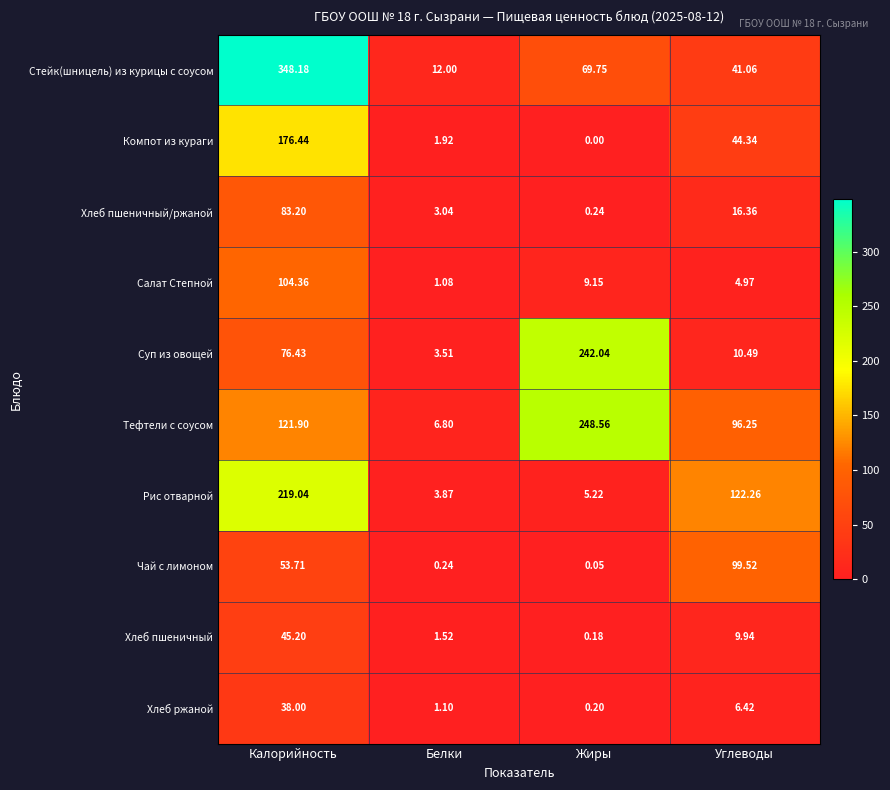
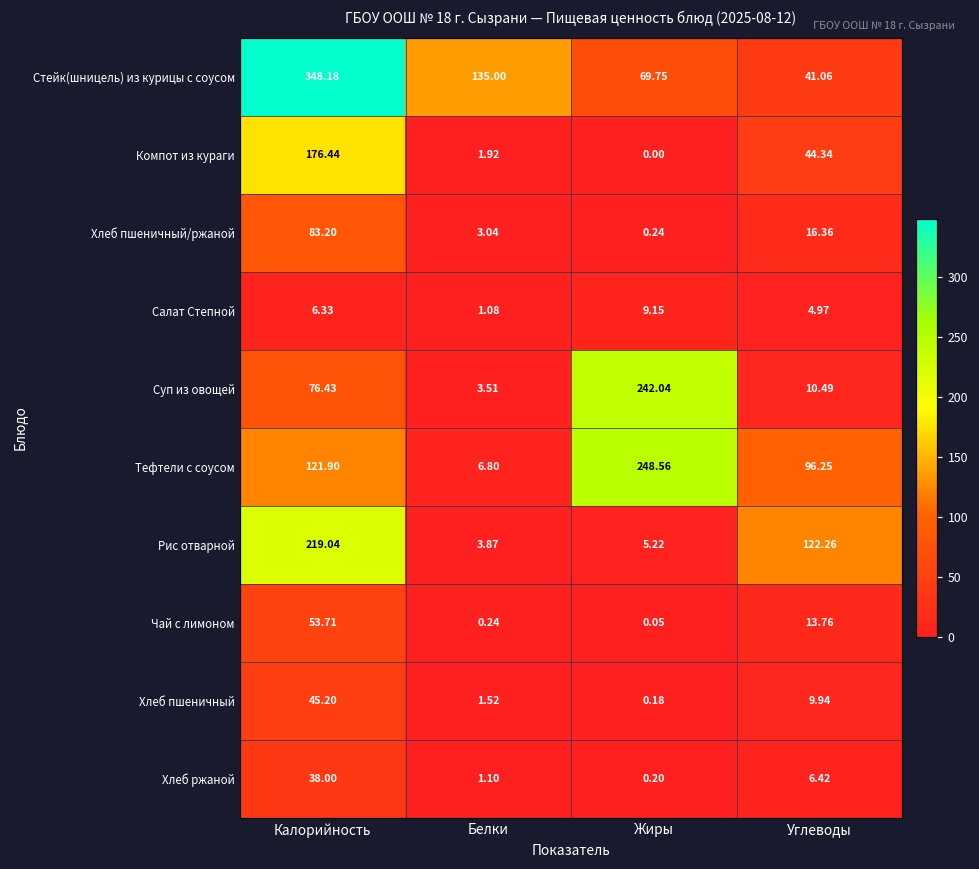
  {
    "Стейк(шницель) из курицы с соусом": {
      "Калорийность": 348.18,
-     "Белки": 12.00,
+     "Белки": 135.00,
      "Жиры": 69.75,
      "Углеводы": 41.06
    },
    "Компот из кураги": {
      "Калорийность": 176.44,
      "Белки": 1.92,
      "Жиры": 0.00,
      "Углеводы": 44.34
    },
    "Хлеб пшеничный/ржаной": {
      "Калорийность": 83.20,
      "Белки": 3.04,
      "Жиры": 0.24,
      "Углеводы": 16.36
    },
    "Салат Степной": {
-     "Калорийность": 104.36,
+     "Калорийность": 6.33,
      "Белки": 1.08,
      "Жиры": 9.15,
      "Углеводы": 4.97
    },
    "Суп из овощей": {
      "Калорийность": 76.43,
      "Белки": 3.51,
      "Жиры": 242.04,
      "Углеводы": 10.49
    },
    "Тефтели с соусом": {
      "Калорийность": 121.90,
      "Белки": 6.80,
      "Жиры": 248.56,
      "Углеводы": 96.25
    },
    "Рис отварной": {
      "Калорийность": 219.04,
      "Белки": 3.87,
      "Жиры": 5.22,
      "Углеводы": 122.26
    },
    "Чай с лимоном": {
      "Калорийность": 53.71,
      "Белки": 0.24,
      "Жиры": 0.05,
-     "Углеводы": 99.52
+     "Углеводы": 13.76
    },
    "Хлеб пшеничный": {
      "Калорийность": 45.20,
      "Белки": 1.52,
      "Жиры": 0.18,
      "Углеводы": 9.94
    },
    "Хлеб ржаной": {
      "Калорийность": 38.00,
      "Белки": 1.10,
      "Жиры": 0.20,
      "Углеводы": 6.42
    }
  }
